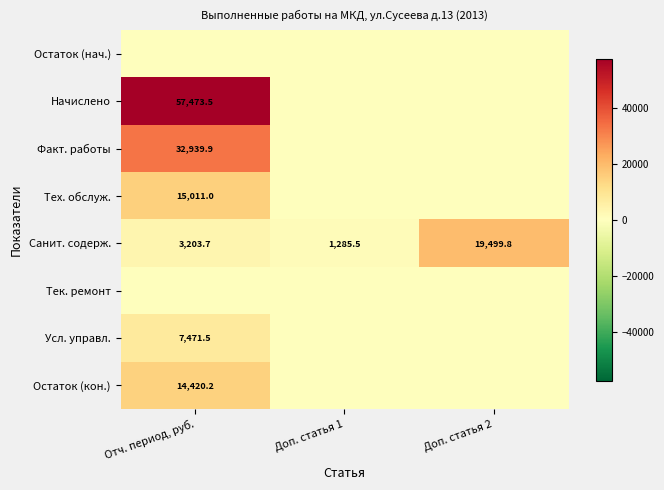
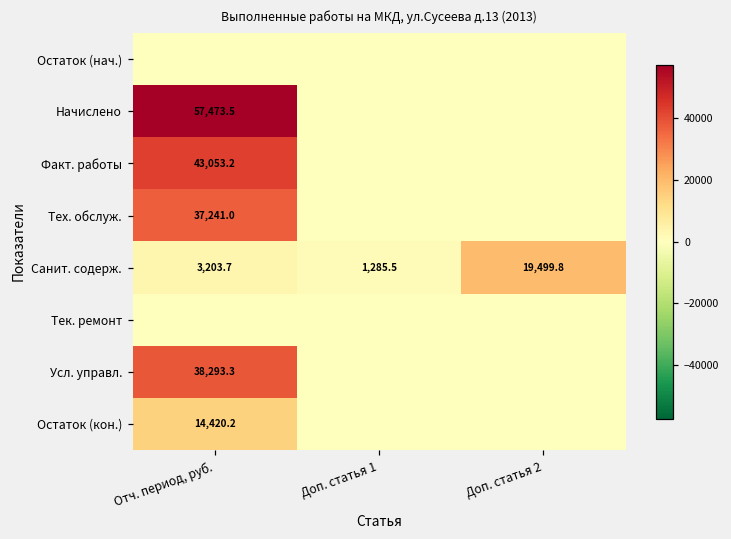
  {
    "Начислено": {
      "Отч. период, руб.": "57,473.5"
    },
    "Факт. работы": {
-     "Отч. период, руб.": "32,939.9"
+     "Отч. период, руб.": "43,053.2"
    },
    "Тех. обслуж.": {
-     "Отч. период, руб.": "15,011.0"
+     "Отч. период, руб.": "37,241.0"
    },
    "Санит. содерж.": {
      "Отч. период, руб.": "3,203.7",
      "Доп. статья 1": "1,285.5",
      "Доп. статья 2": "19,499.8"
    },
    "Усл. управл.": {
-     "Отч. период, руб.": "7,471.5"
+     "Отч. период, руб.": "38,293.3"
    },
    "Остаток (кон.)": {
      "Отч. период, руб.": "14,420.2"
    }
  }
